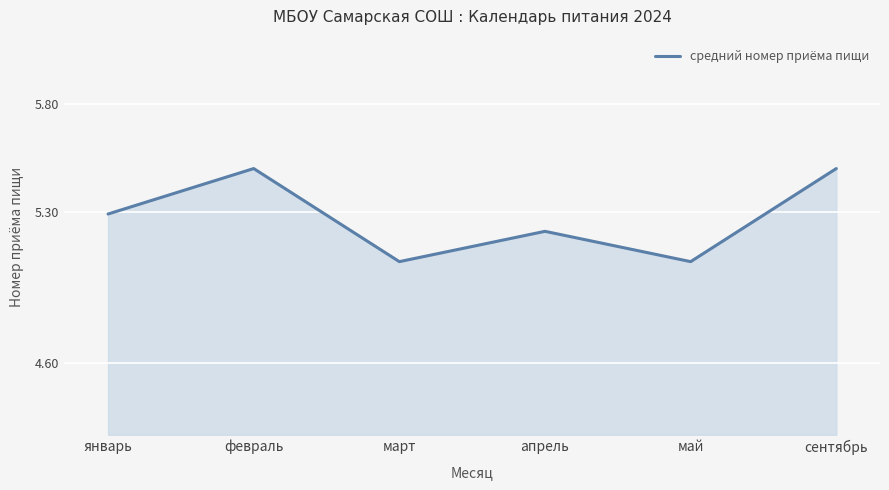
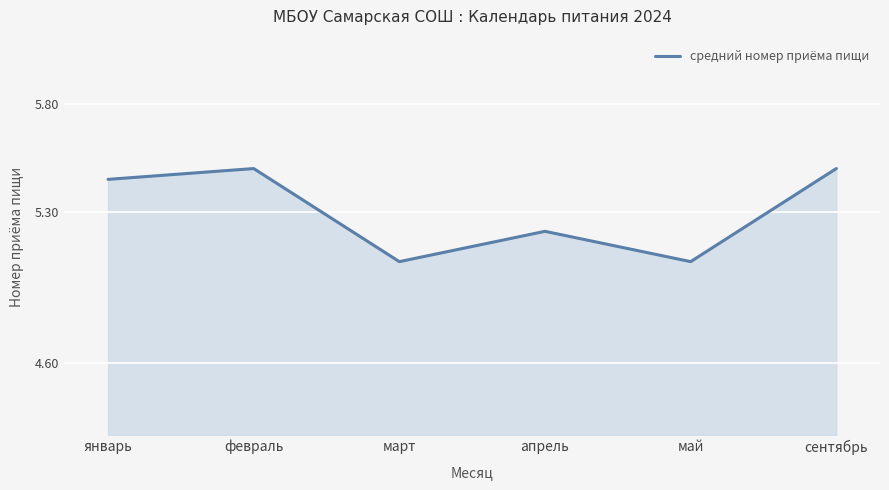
  {
-   "январь": 5.29,
+   "январь": 5.45,
    "февраль": 5.50,
    "март": 5.07,
    "апрель": 5.21,
    "май": 5.07,
    "сентябрь": 5.50
  }
